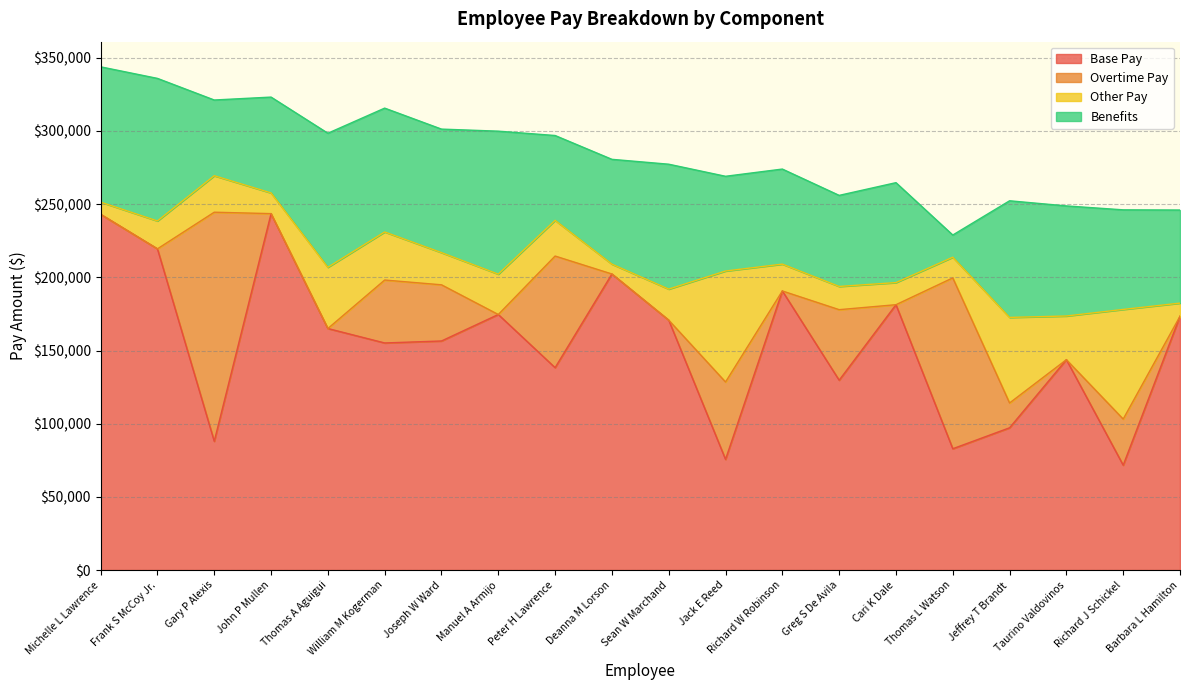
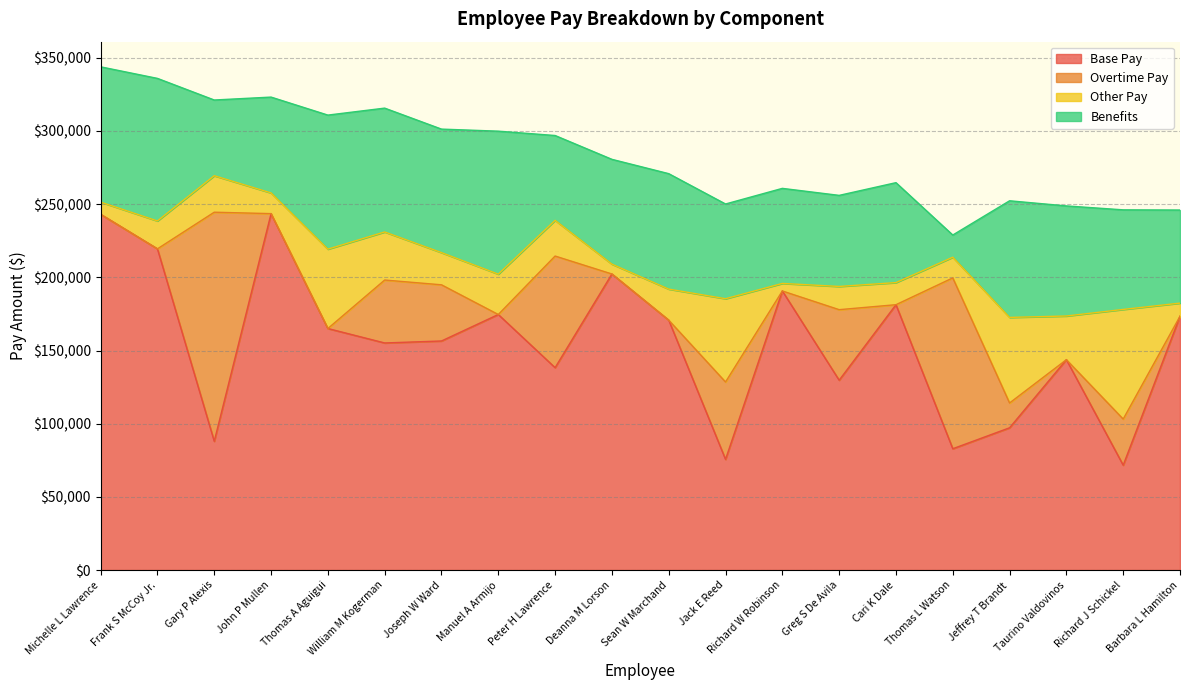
  {
    "Other Pay": {
      "Michelle L Lawrence": "$8,000",
      "Frank S McCoy Jr.": "$19,000",
      "Gary P Alexis": "$25,000",
      "John P Mullen": "$14,000",
-     "Thomas A Aguigui": "$42,000",
+     "Thomas A Aguigui": "$54,000",
      "William M Kogerman": "$33,000",
      "Joseph W Ward": "$22,000",
      "Manuel A Armijo": "$28,000",
      "Peter H Lawrence": "$24,000",
      "Deanna M Lorson": "$7,000",
      "Sean W Marchand": "$21,000",
-     "Jack E Reed": "$76,000",
-     "Richard W Robinson": "$18,000",
+     "Jack E Reed": "$57,000",
+     "Richard W Robinson": "$5,000",
      "Greg S De Avila": "$16,000",
      "Cari K Dale": "$15,000",
      "Thomas L Watson": "$14,000",
      "Jeffrey T Brandt": "$58,000",
      "Taurino Valdovinos": "$30,000",
      "Richard J Schickel": "$75,000",
      "Barbara L Hamilton": "$9,000"
    },
    "Benefits": {
      "Michelle L Lawrence": "$92,000",
      "Frank S McCoy Jr.": "$97,000",
      "Gary P Alexis": "$52,000",
      "John P Mullen": "$65,000",
      "Thomas A Aguigui": "$92,000",
      "William M Kogerman": "$85,000",
      "Joseph W Ward": "$84,000",
      "Manuel A Armijo": "$98,000",
      "Peter H Lawrence": "$58,000",
      "Deanna M Lorson": "$72,000",
-     "Sean W Marchand": "$85,000",
+     "Sean W Marchand": "$79,000",
      "Jack E Reed": "$65,000",
      "Richard W Robinson": "$65,000",
      "Greg S De Avila": "$62,000",
      "Cari K Dale": "$68,000",
      "Thomas L Watson": "$15,000",
      "Jeffrey T Brandt": "$80,000",
      "Taurino Valdovinos": "$75,000",
      "Richard J Schickel": "$68,000",
      "Barbara L Hamilton": "$64,000"
    }
  }
